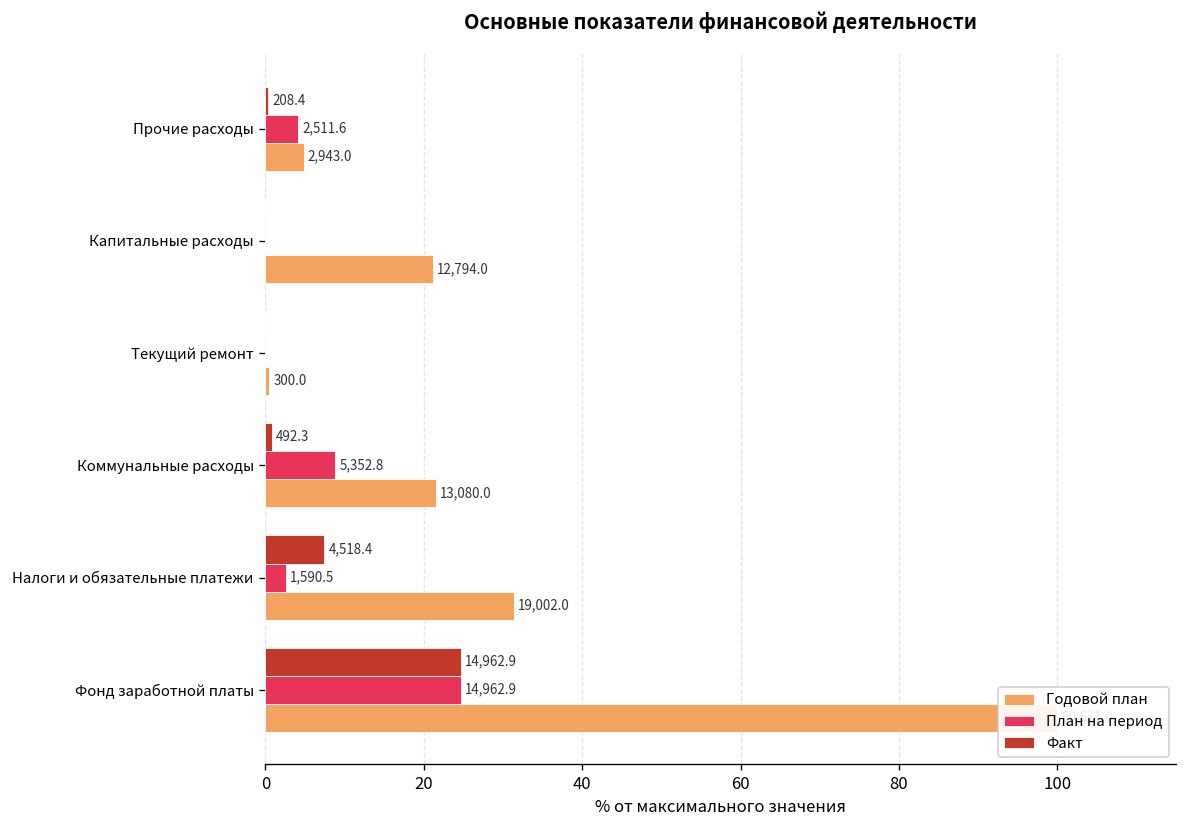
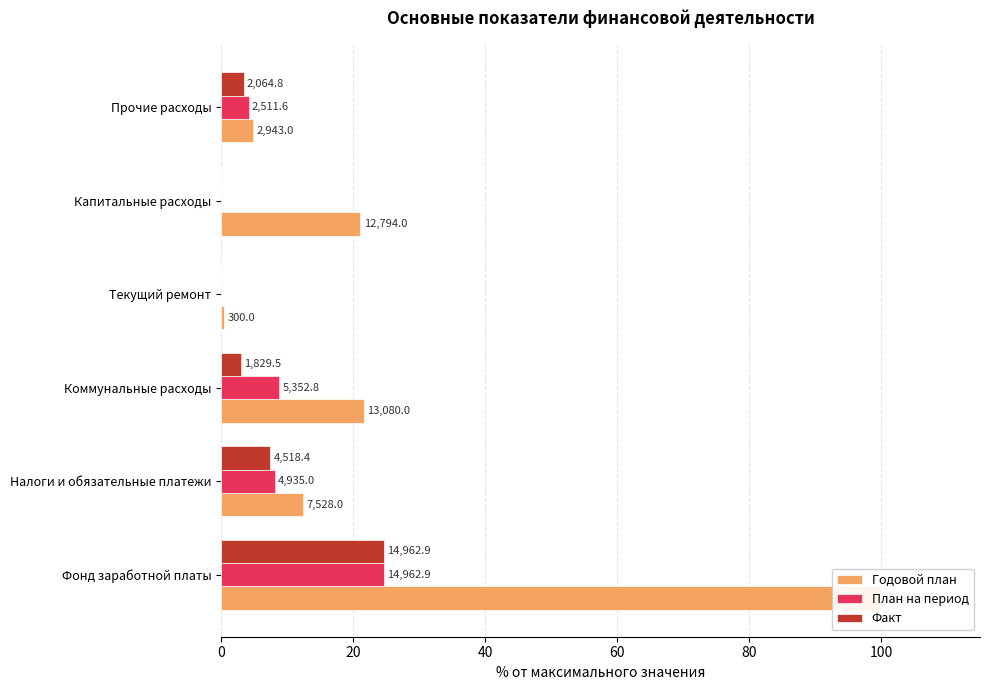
  {
    "Годовой план": {
-     "Налоги и обязательные платежи": "19,002.0"
+     "Налоги и обязательные платежи": "7,528.0"
    },
    "План на период": {
-     "Налоги и обязательные платежи": "1,590.5"
+     "Налоги и обязательные платежи": "4,935.0"
    },
    "Факт": {
-     "Прочие расходы": "208.4",
-     "Коммунальные расходы": "492.3"
+     "Прочие расходы": "2,064.8",
+     "Коммунальные расходы": "1,829.5"
    }
  }
